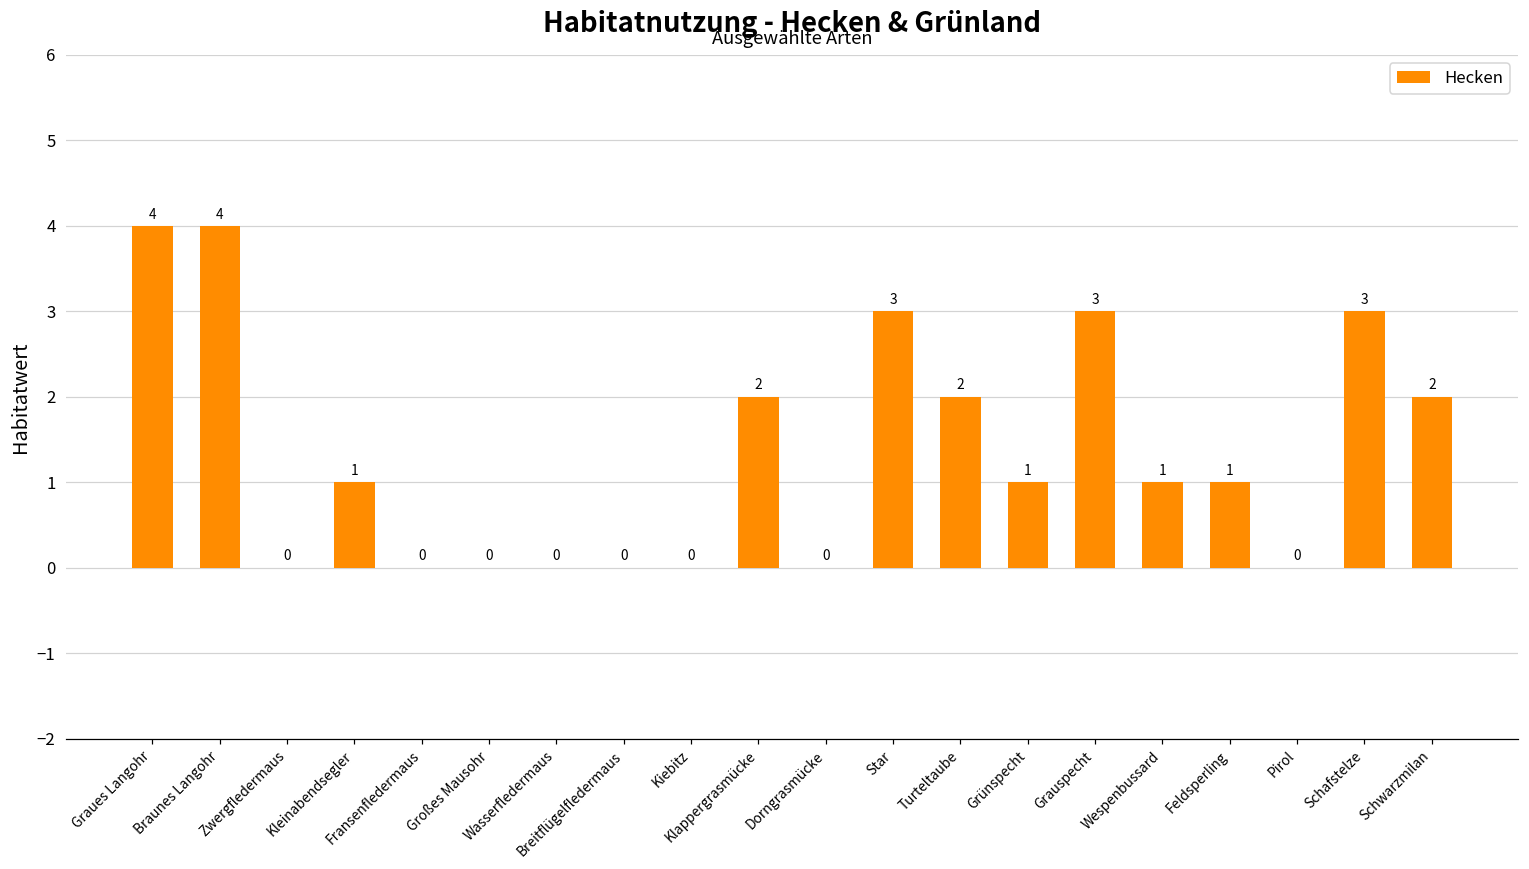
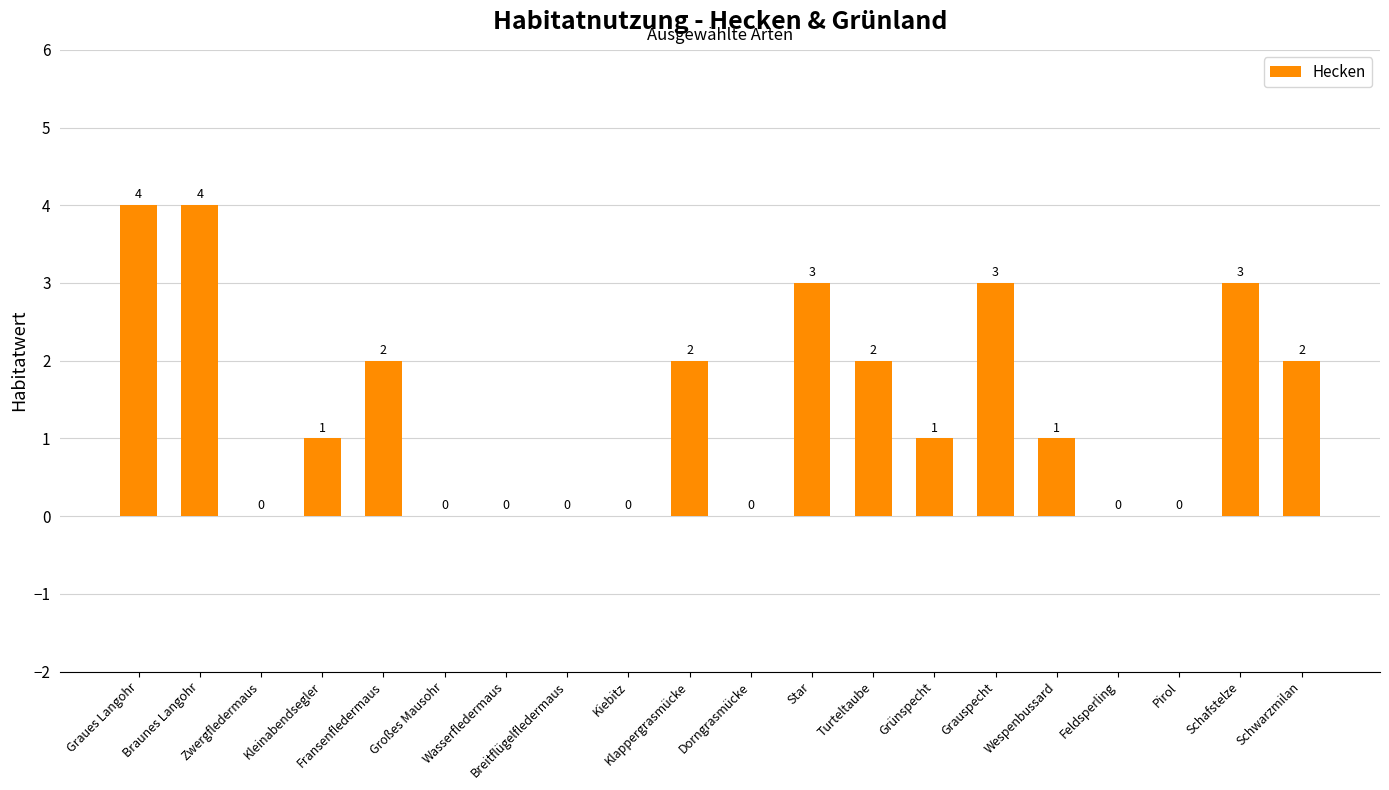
  {
    "Graues Langohr": 4,
    "Braunes Langohr": 4,
    "Zwergfledermaus": 0,
    "Kleinabendsegler": 1,
-   "Fransenfledermaus": 0,
+   "Fransenfledermaus": 2,
    "Großes Mausohr": 0,
    "Wasserfledermaus": 0,
    "Breitflügelfledermaus": 0,
    "Kiebitz": 0,
    "Klappergrasmücke": 2,
    "Dorngrasmücke": 0,
    "Star": 3,
    "Turteltaube": 2,
    "Grünspecht": 1,
    "Grauspecht": 3,
    "Wespenbussard": 1,
-   "Feldsperling": 1,
+   "Feldsperling": 0,
    "Pirol": 0,
    "Schafstelze": 3,
    "Schwarzmilan": 2
  }
